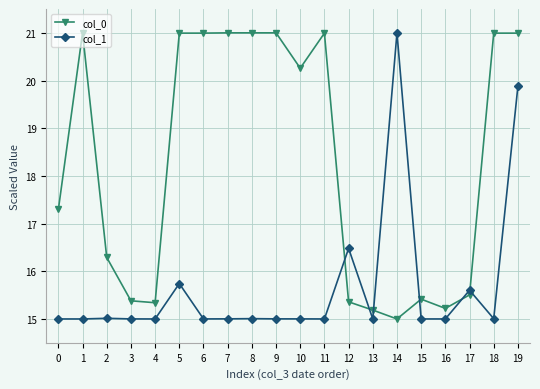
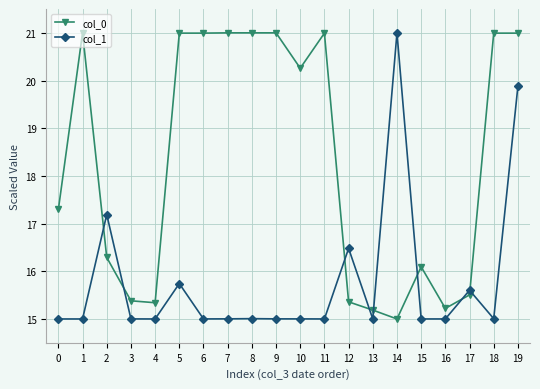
  {
    "col_0": {
      "0": 17.3,
      "2": 16.3,
      "3": 15.4,
      "4": 15.3,
      "5": 21.0,
      "6": 21.0,
      "7": 21.0,
      "8": 21.0,
      "9": 21.0,
      "10": 20.3,
      "11": 21.0,
      "12": 15.4,
      "13": 15.2,
      "14": 15.0,
-     "15": 15.4,
+     "15": 16.1,
      "16": 15.2,
      "17": 15.5,
      "18": 21.0,
      "19": 21.0
    },
    "col_1": {
      "0": 15.0,
      "1": 15.0,
-     "2": 15.0,
+     "2": 17.2,
      "3": 15.0,
      "4": 15.0,
      "5": 15.7,
      "6": 15.0,
      "7": 15.0,
      "8": 15.0,
      "9": 15.0,
      "10": 15.0,
      "11": 15.0,
      "12": 16.5,
      "13": 15.0,
      "14": 21.0,
      "15": 15.0,
      "16": 15.0,
      "17": 15.6,
      "18": 15.0,
      "19": 19.9
    }
  }
